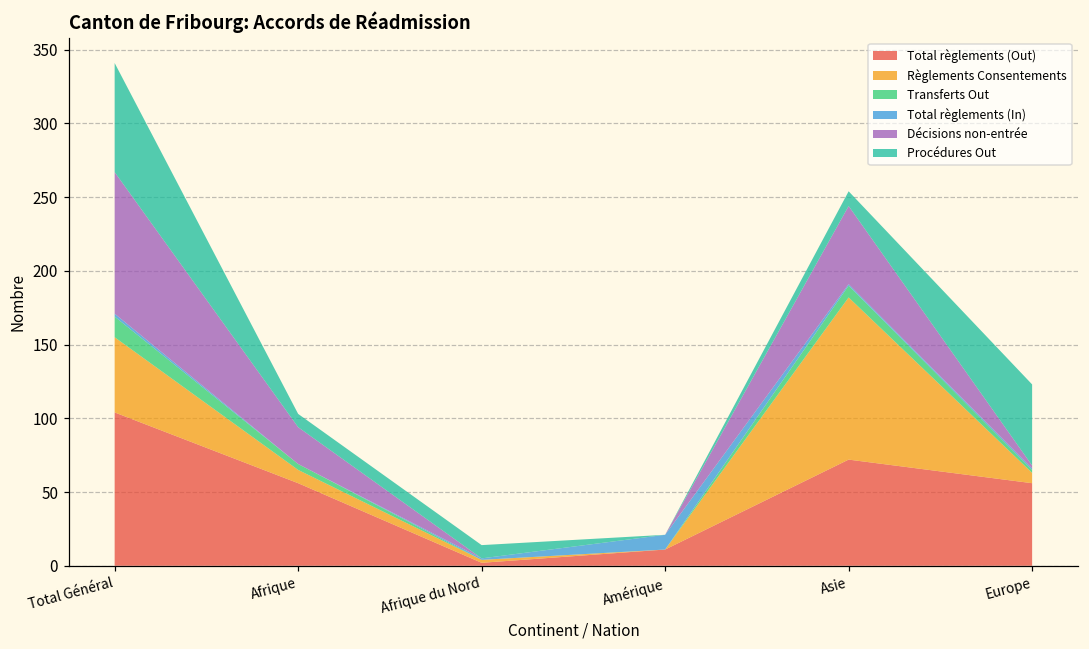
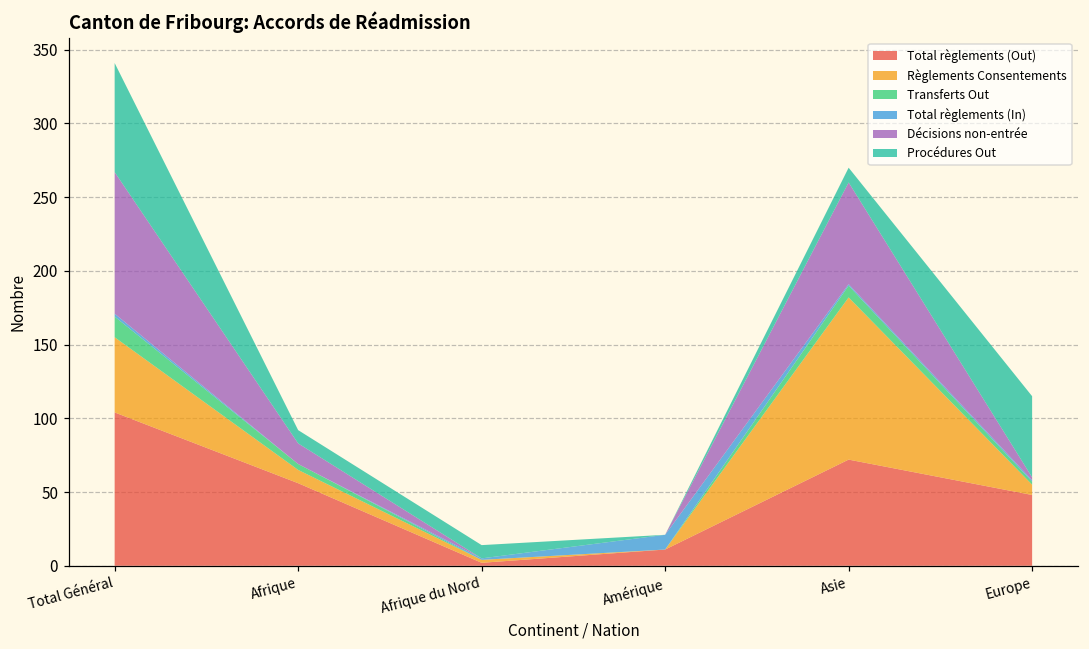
  {
    "Total règlements (Out)": {
      "Total Général": 104,
      "Afrique": 56,
      "Afrique du Nord": 2,
      "Asie": 72,
-     "Europe": 56
+     "Europe": 48
    },
    "Règlements Consentements": {
      "Total Général": 51,
      "Afrique": 9,
      "Asie": 110,
      "Europe": 7
    },
    "Total règlements (In)": {
      "Total Général": 2
    },
    "Décisions non-entrée": {
      "Total Général": 96,
-     "Afrique": 25,
-     "Asie": 53,
+     "Afrique": 14,
+     "Asie": 69,
      "Europe": 2
    }
  }
